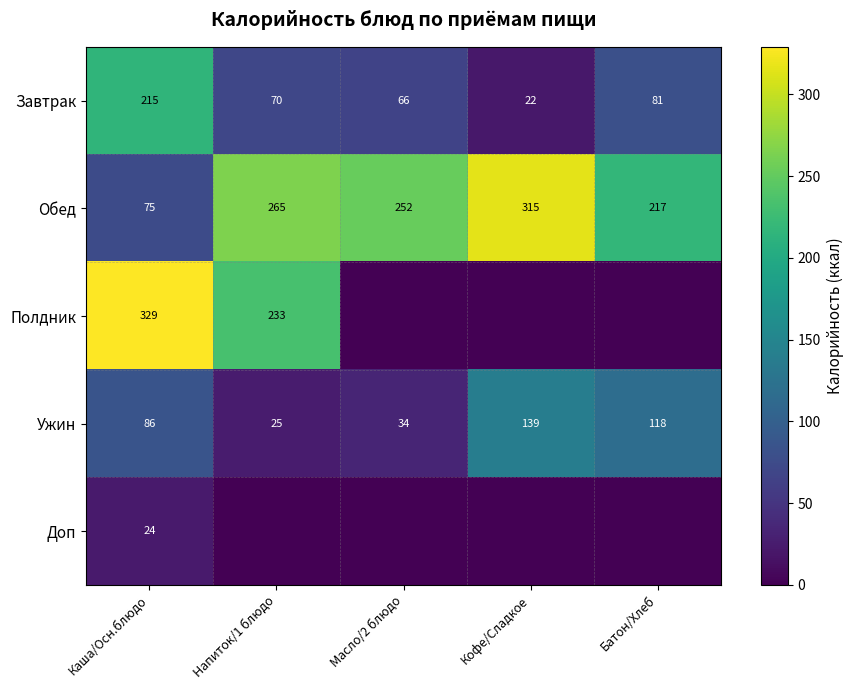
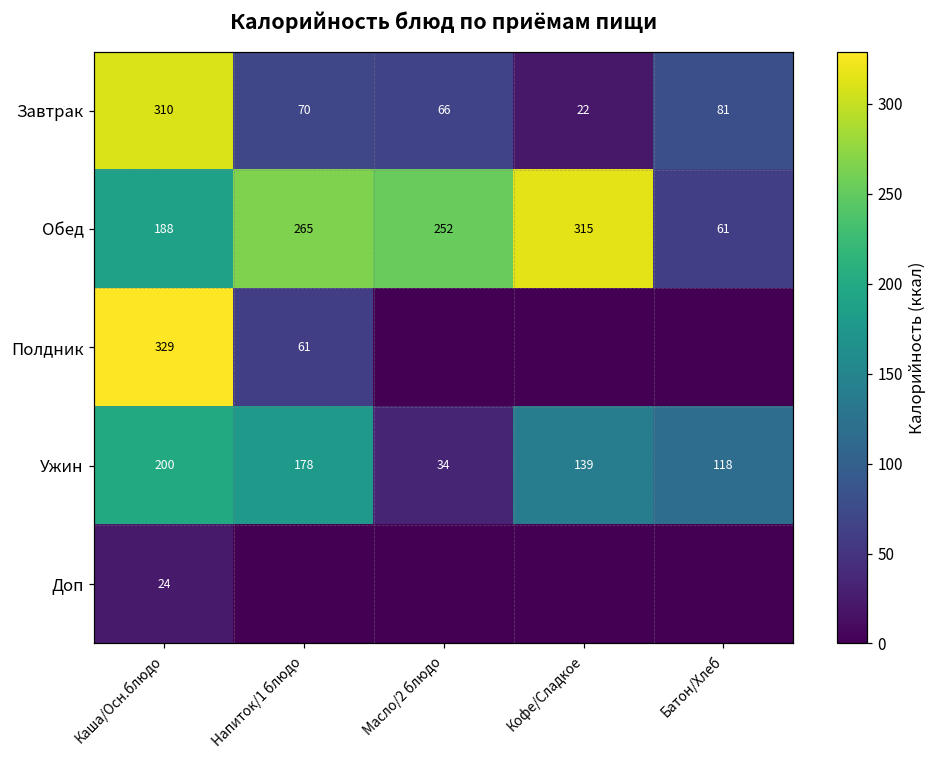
  {
    "Завтрак": {
-     "Каша/Осн.блюдо": 215,
+     "Каша/Осн.блюдо": 310,
      "Напиток/1 блюдо": 70,
      "Масло/2 блюдо": 66,
      "Кофе/Сладкое": 22,
      "Батон/Хлеб": 81
    },
    "Обед": {
-     "Каша/Осн.блюдо": 75,
+     "Каша/Осн.блюдо": 188,
      "Напиток/1 блюдо": 265,
      "Масло/2 блюдо": 252,
      "Кофе/Сладкое": 315,
-     "Батон/Хлеб": 217
+     "Батон/Хлеб": 61
    },
    "Полдник": {
      "Каша/Осн.блюдо": 329,
-     "Напиток/1 блюдо": 233
+     "Напиток/1 блюдо": 61
    },
    "Ужин": {
-     "Каша/Осн.блюдо": 86,
-     "Напиток/1 блюдо": 25,
+     "Каша/Осн.блюдо": 200,
+     "Напиток/1 блюдо": 178,
      "Масло/2 блюдо": 34,
      "Кофе/Сладкое": 139,
      "Батон/Хлеб": 118
    },
    "Доп": {
      "Каша/Осн.блюдо": 24
    }
  }
